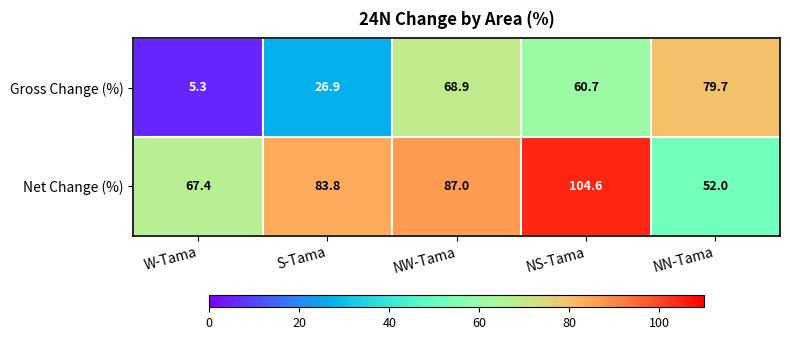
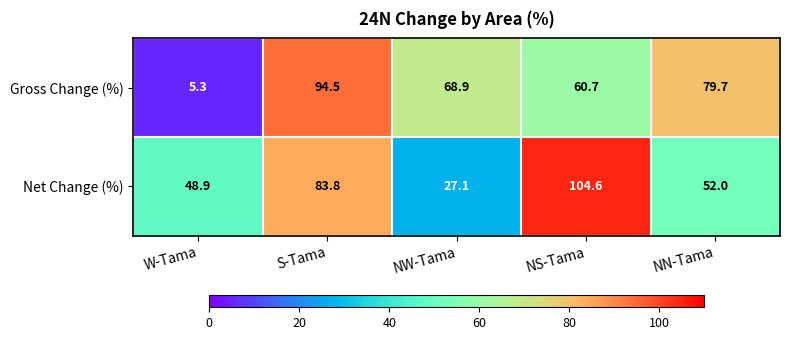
  {
    "Gross Change (%)": {
      "W-Tama": 5.3,
-     "S-Tama": 26.9,
+     "S-Tama": 94.5,
      "NW-Tama": 68.9,
      "NS-Tama": 60.7,
      "NN-Tama": 79.7
    },
    "Net Change (%)": {
-     "W-Tama": 67.4,
+     "W-Tama": 48.9,
      "S-Tama": 83.8,
-     "NW-Tama": 87.0,
+     "NW-Tama": 27.1,
      "NS-Tama": 104.6,
      "NN-Tama": 52.0
    }
  }
